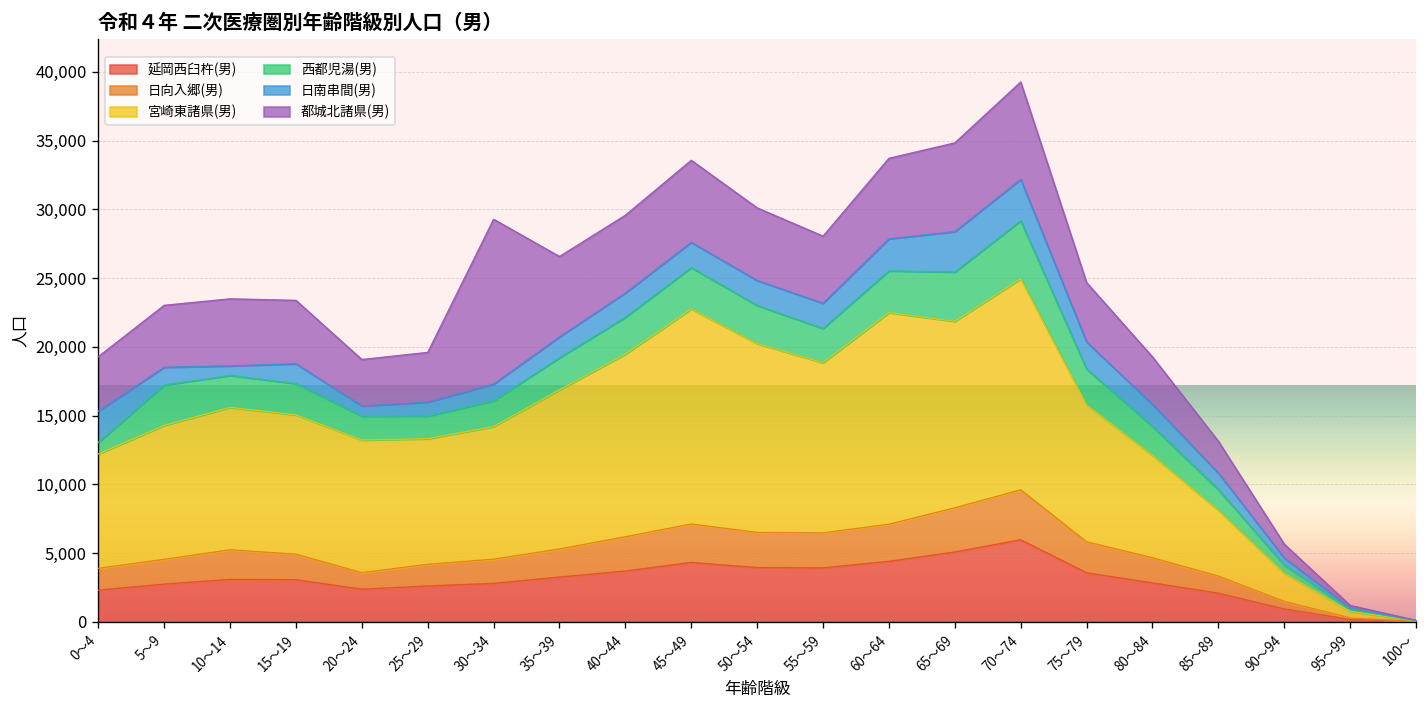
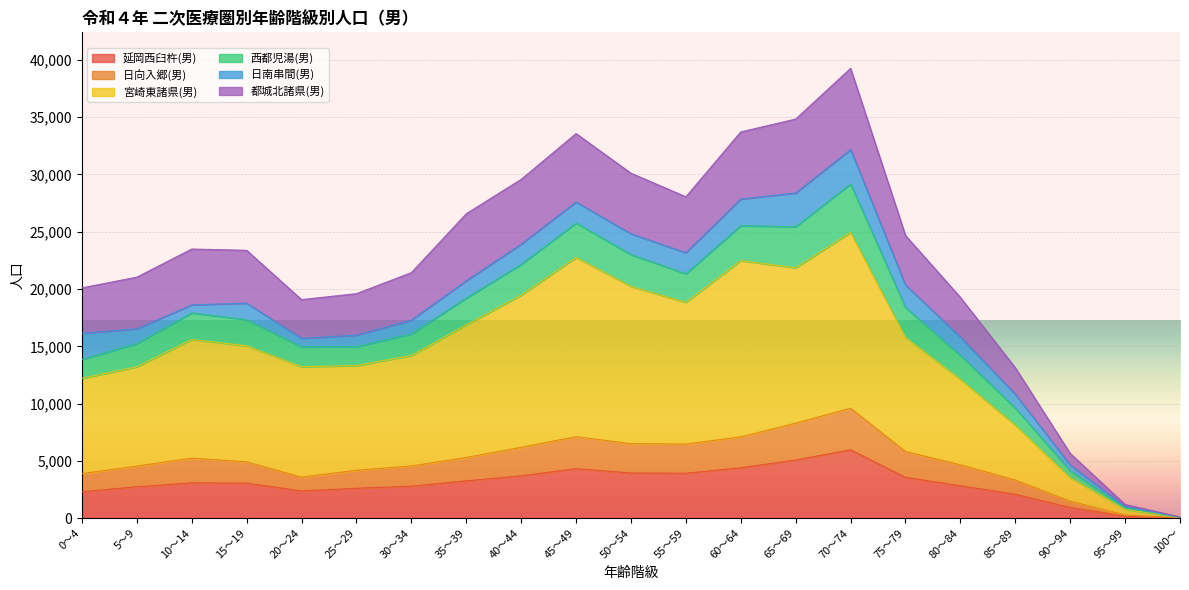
  {
    "宮崎東諸県(男)": {
      "0～4": "8,300",
-     "5～9": "9,700",
+     "5～9": "8,700",
      "10～14": "10,400",
      "15～19": "10,100",
      "20～24": "9,600",
      "25～29": "9,100",
      "30～34": "9,600",
      "35～39": "11,600",
      "40～44": "13,300",
      "45～49": "15,600",
      "50～54": "13,700",
      "55～59": "12,400",
      "60～64": "15,400",
      "65～69": "13,600",
      "70～74": "15,300",
      "75～79": "10,000",
      "80～84": "7,500",
      "85～89": "4,800",
      "90～94": "2,000"
    },
    "西都児湯(男)": {
-     "0～4": "800",
-     "5～9": "2,900",
+     "0～4": "1,600",
+     "5～9": "2,000",
      "10～14": "2,300",
      "15～19": "2,300",
      "20～24": "1,700",
      "25～29": "1,600",
      "30～34": "1,900",
      "35～39": "2,300",
      "40～44": "2,700",
      "45～49": "3,000",
      "50～54": "2,800",
      "55～59": "2,500",
      "60～64": "3,000",
      "65～69": "3,600",
      "70～74": "4,200",
      "75～79": "2,600",
      "80～84": "2,100",
      "85～89": "1,500",
      "90～94": "600"
    },
    "日南串間(男)": {
      "0～4": "2,300",
      "5～9": "1,300",
      "10～14": "700",
      "15～19": "1,400",
      "20～24": "700",
      "25～29": "1,000",
      "30～34": "1,200",
      "35～39": "1,500",
      "40～44": "1,800",
      "45～49": "1,800",
      "50～54": "1,800",
      "55～59": "1,800",
      "60～64": "2,300",
      "65～69": "2,900",
      "70～74": "3,000",
      "75～79": "2,000",
      "80～84": "1,600",
      "85～89": "1,200",
      "90～94": "500"
    },
    "都城北諸県(男)": {
      "0～4": "4,000",
      "5～9": "4,500",
      "10～14": "4,900",
      "15～19": "4,600",
      "20～24": "3,400",
      "25～29": "3,600",
-     "30～34": "12,000",
+     "30～34": "4,100",
      "35～39": "5,800",
      "40～44": "5,700",
      "45～49": "6,000",
      "50～54": "5,300",
      "55～59": "4,900",
      "60～64": "5,900",
      "65～69": "6,500",
      "70～74": "7,100",
      "75～79": "4,300",
      "80～84": "3,500",
      "85～89": "2,300",
      "90～94": "1,000"
    }
  }
